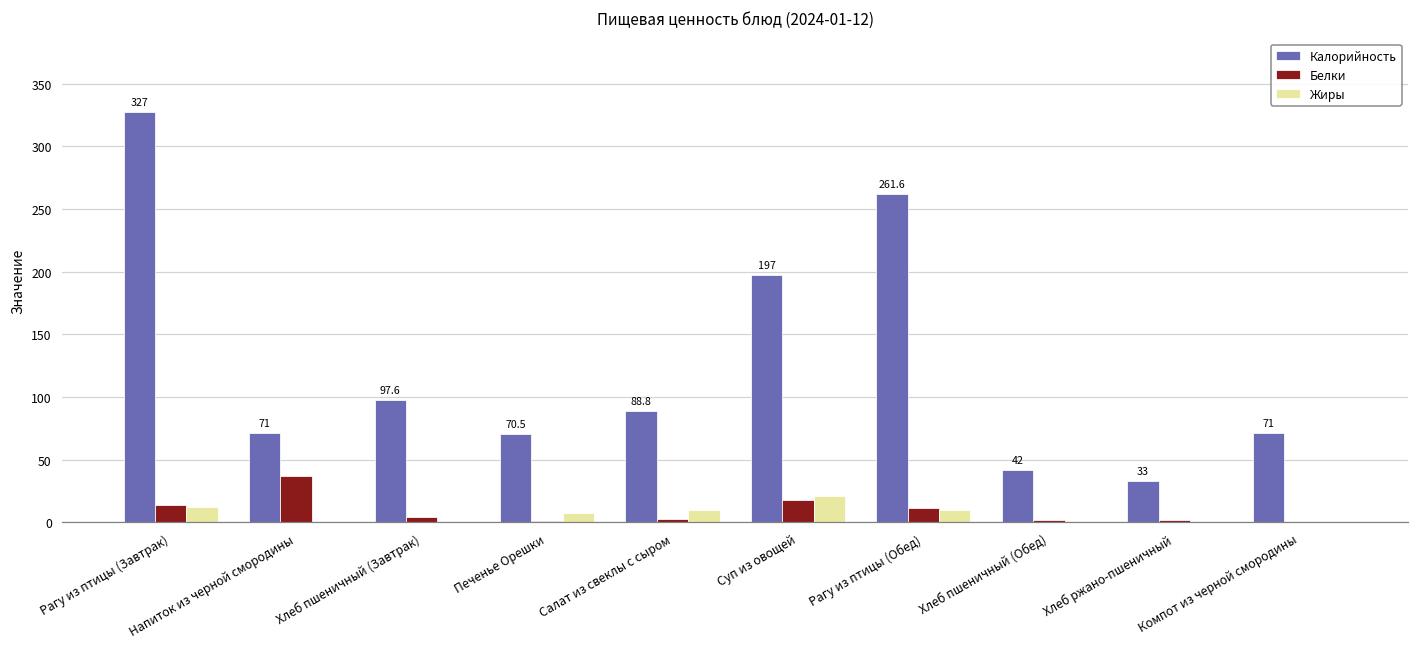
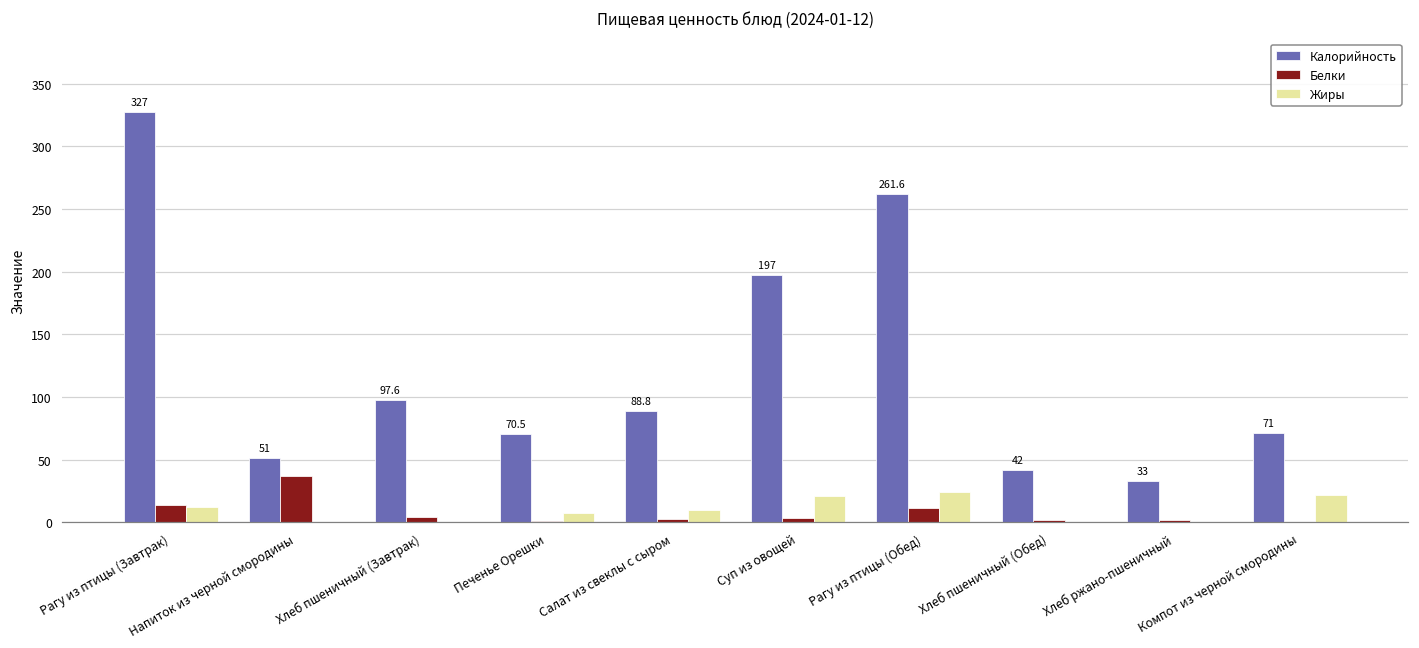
  {
    "Калорийность": {
      "Рагу из птицы (Завтрак)": 327,
-     "Напиток из черной смородины": 71,
+     "Напиток из черной смородины": 51,
      "Хлеб пшеничный (Завтрак)": 97.6,
      "Печенье Орешки": 70.5,
      "Салат из свеклы с сыром": 88.8,
      "Суп из овощей": 197,
      "Рагу из птицы (Обед)": 261.6,
      "Хлеб пшеничный (Обед)": 42,
      "Хлеб ржано-пшеничный": 33,
      "Компот из черной смородины": 71
    },
    "Белки": {
      "Рагу из птицы (Завтрак)": 14,
      "Напиток из черной смородины": 37,
      "Хлеб пшеничный (Завтрак)": 4,
      "Салат из свеклы с сыром": 3,
-     "Суп из овощей": 18,
+     "Суп из овощей": 4,
      "Рагу из птицы (Обед)": 11,
      "Компот из черной смородины": 0
    },
    "Жиры": {
      "Рагу из птицы (Завтрак)": 12,
      "Печенье Орешки": 7,
      "Салат из свеклы с сыром": 10,
      "Суп из овощей": 21,
-     "Рагу из птицы (Обед)": 10,
+     "Рагу из птицы (Обед)": 24,
      "Хлеб пшеничный (Обед)": 0,
      "Хлеб ржано-пшеничный": 0,
-     "Компот из черной смородины": 0
+     "Компот из черной смородины": 22
    }
  }
